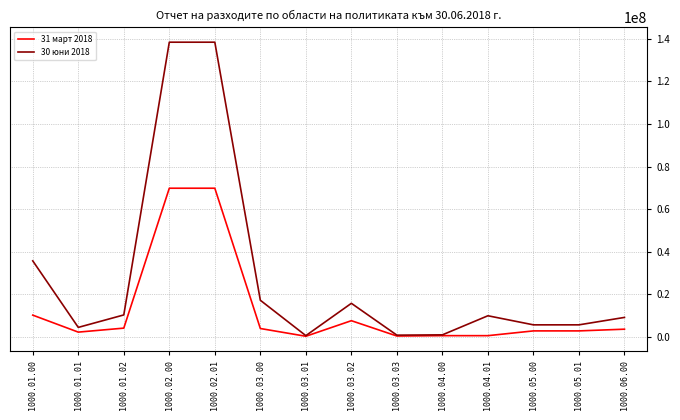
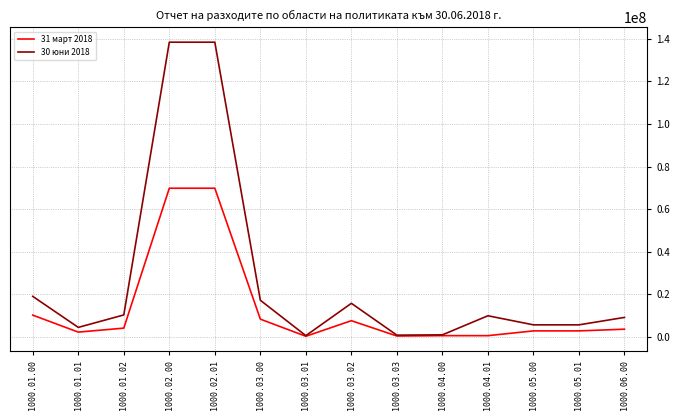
  {
    "31 март 2018": {
      "1000.01.00": 10000000,
      "1000.01.01": 2000000,
      "1000.01.02": 4000000,
      "1000.02.00": 70000000,
      "1000.02.01": 70000000,
-     "1000.03.00": 4000000,
+     "1000.03.00": 8000000,
      "1000.03.02": 8000000,
      "1000.04.01": 1000000,
      "1000.05.00": 3000000,
      "1000.05.01": 3000000,
      "1000.06.00": 4000000
    },
    "30 юни 2018": {
-     "1000.01.00": 36000000,
+     "1000.01.00": 19000000,
      "1000.01.01": 4000000,
      "1000.01.02": 10000000,
      "1000.02.00": 138000000,
      "1000.02.01": 138000000,
      "1000.03.00": 17000000,
      "1000.03.02": 16000000,
      "1000.04.01": 10000000,
      "1000.05.00": 6000000,
      "1000.05.01": 6000000,
      "1000.06.00": 9000000
    }
  }
